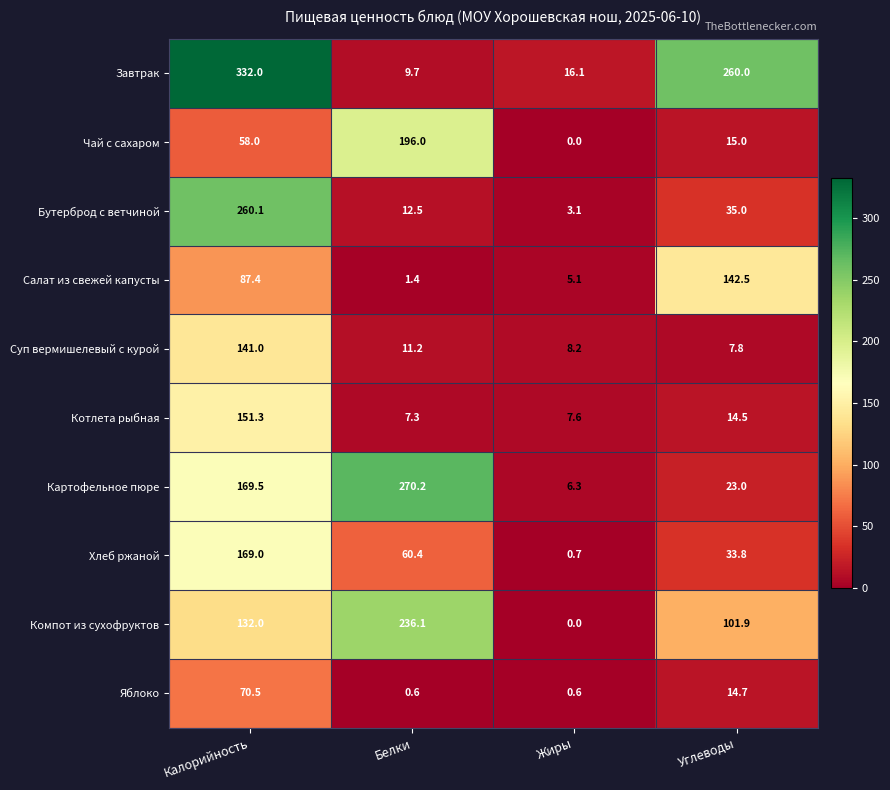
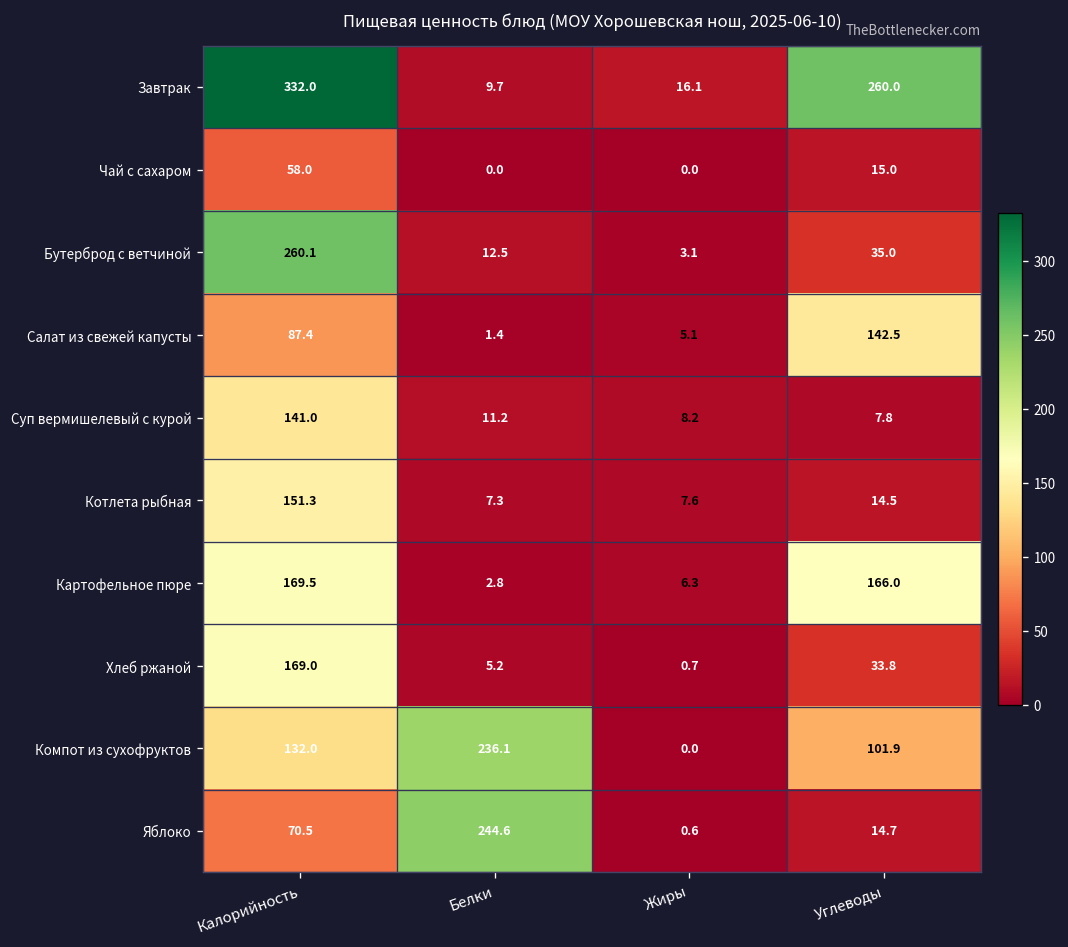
  {
    "Завтрак": {
      "Калорийность": 332.0,
      "Белки": 9.7,
      "Жиры": 16.1,
      "Углеводы": 260.0
    },
    "Чай с сахаром": {
      "Калорийность": 58.0,
-     "Белки": 196.0,
+     "Белки": 0.0,
      "Жиры": 0.0,
      "Углеводы": 15.0
    },
    "Бутерброд с ветчиной": {
      "Калорийность": 260.1,
      "Белки": 12.5,
      "Жиры": 3.1,
      "Углеводы": 35.0
    },
    "Салат из свежей капусты": {
      "Калорийность": 87.4,
      "Белки": 1.4,
      "Жиры": 5.1,
      "Углеводы": 142.5
    },
    "Суп вермишелевый с курой": {
      "Калорийность": 141.0,
      "Белки": 11.2,
      "Жиры": 8.2,
      "Углеводы": 7.8
    },
    "Котлета рыбная": {
      "Калорийность": 151.3,
      "Белки": 7.3,
      "Жиры": 7.6,
      "Углеводы": 14.5
    },
    "Картофельное пюре": {
      "Калорийность": 169.5,
-     "Белки": 270.2,
+     "Белки": 2.8,
      "Жиры": 6.3,
-     "Углеводы": 23.0
+     "Углеводы": 166.0
    },
    "Хлеб ржаной": {
      "Калорийность": 169.0,
-     "Белки": 60.4,
+     "Белки": 5.2,
      "Жиры": 0.7,
      "Углеводы": 33.8
    },
    "Компот из сухофруктов": {
      "Калорийность": 132.0,
      "Белки": 236.1,
      "Жиры": 0.0,
      "Углеводы": 101.9
    },
    "Яблоко": {
      "Калорийность": 70.5,
-     "Белки": 0.6,
+     "Белки": 244.6,
      "Жиры": 0.6,
      "Углеводы": 14.7
    }
  }
